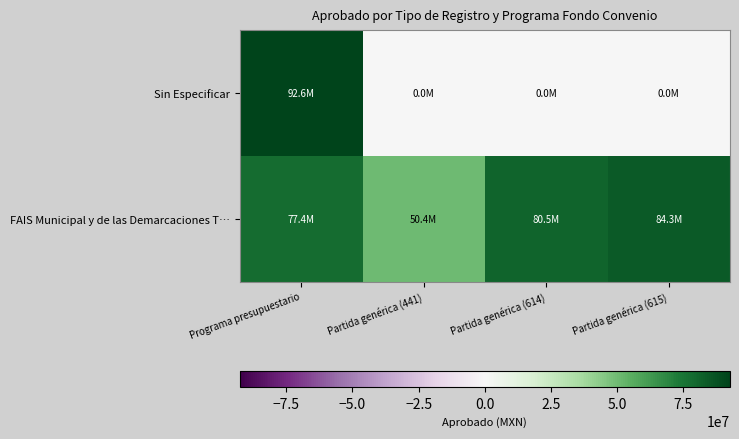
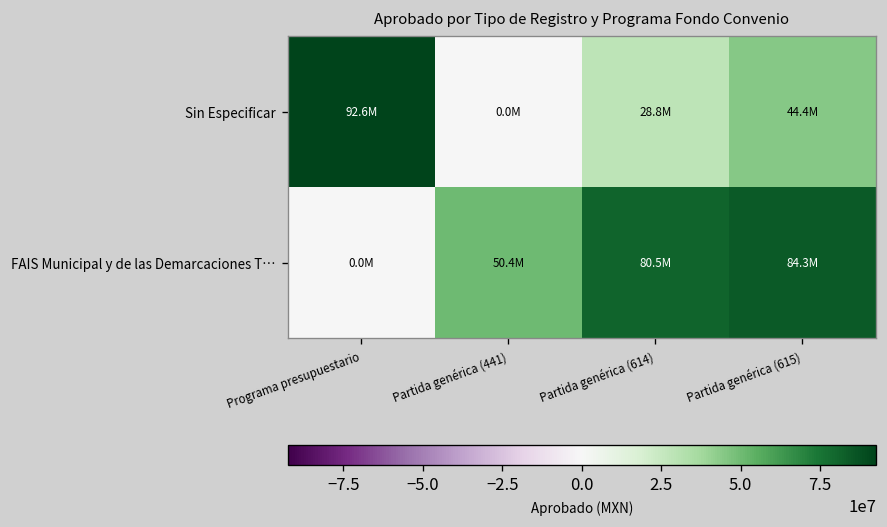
  {
    "Sin Especificar": {
      "Programa presupuestario": "92.6M",
      "Partida genérica (441)": "0.0M",
-     "Partida genérica (614)": "0.0M",
-     "Partida genérica (615)": "0.0M"
+     "Partida genérica (614)": "28.8M",
+     "Partida genérica (615)": "44.4M"
    },
    "FAIS Municipal y de las Demarcaciones T…": {
-     "Programa presupuestario": "77.4M",
+     "Programa presupuestario": "0.0M",
      "Partida genérica (441)": "50.4M",
      "Partida genérica (614)": "80.5M",
      "Partida genérica (615)": "84.3M"
    }
  }
